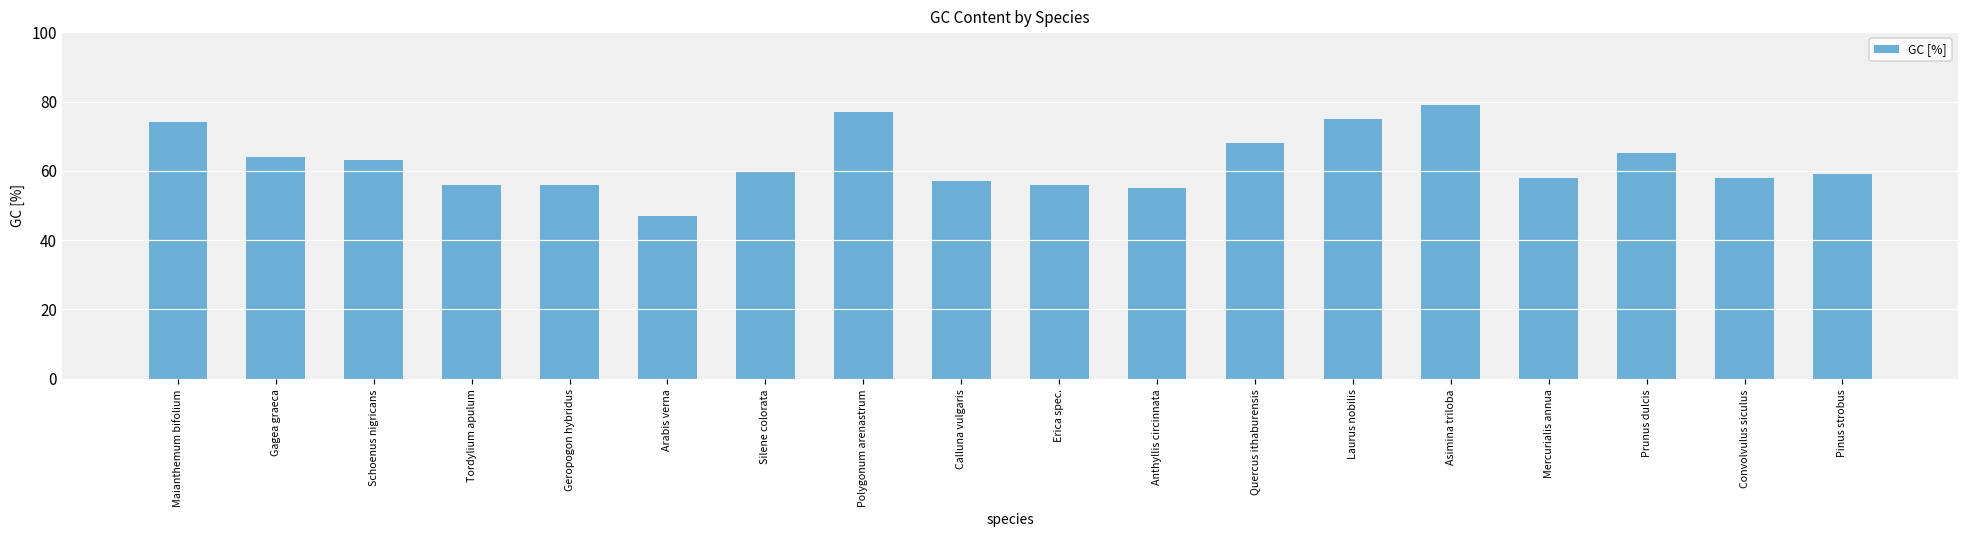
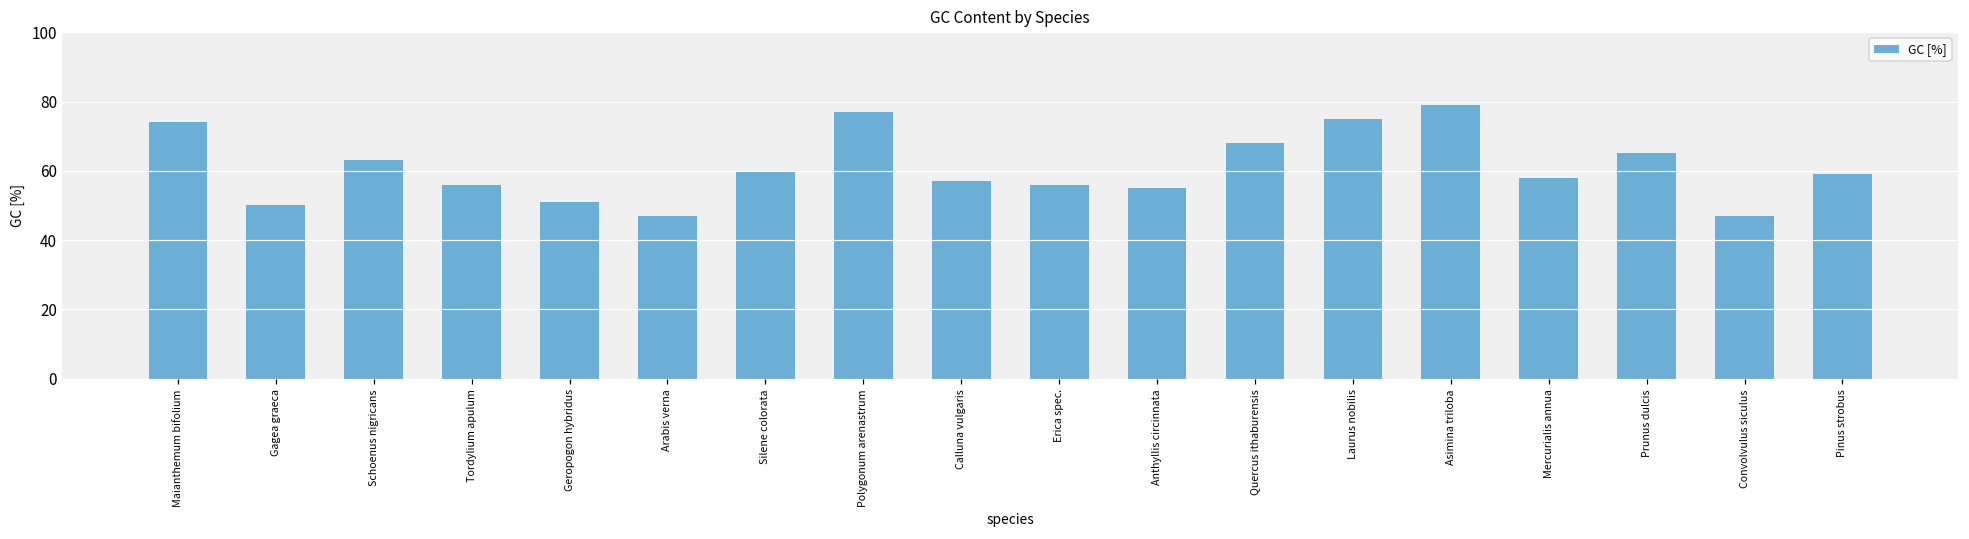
  {
    "Maianthemum bifolium": 74,
-   "Gagea graeca": 64,
+   "Gagea graeca": 50,
    "Schoenus nigricans": 63,
    "Tordylium apulum": 56,
-   "Geropogon hybridus": 56,
+   "Geropogon hybridus": 51,
    "Arabis verna": 47,
    "Silene colorata": 60,
    "Polygonum arenastrum": 77,
    "Calluna vulgaris": 57,
    "Erica spec.": 56,
    "Anthyllis circinnata": 55,
    "Quercus ithaburensis": 68,
    "Laurus nobilis": 75,
    "Asimina triloba": 79,
    "Mercurialis annua": 58,
    "Prunus dulcis": 65,
-   "Convolvulus siculus": 58,
+   "Convolvulus siculus": 47,
    "Pinus strobus": 59
  }
